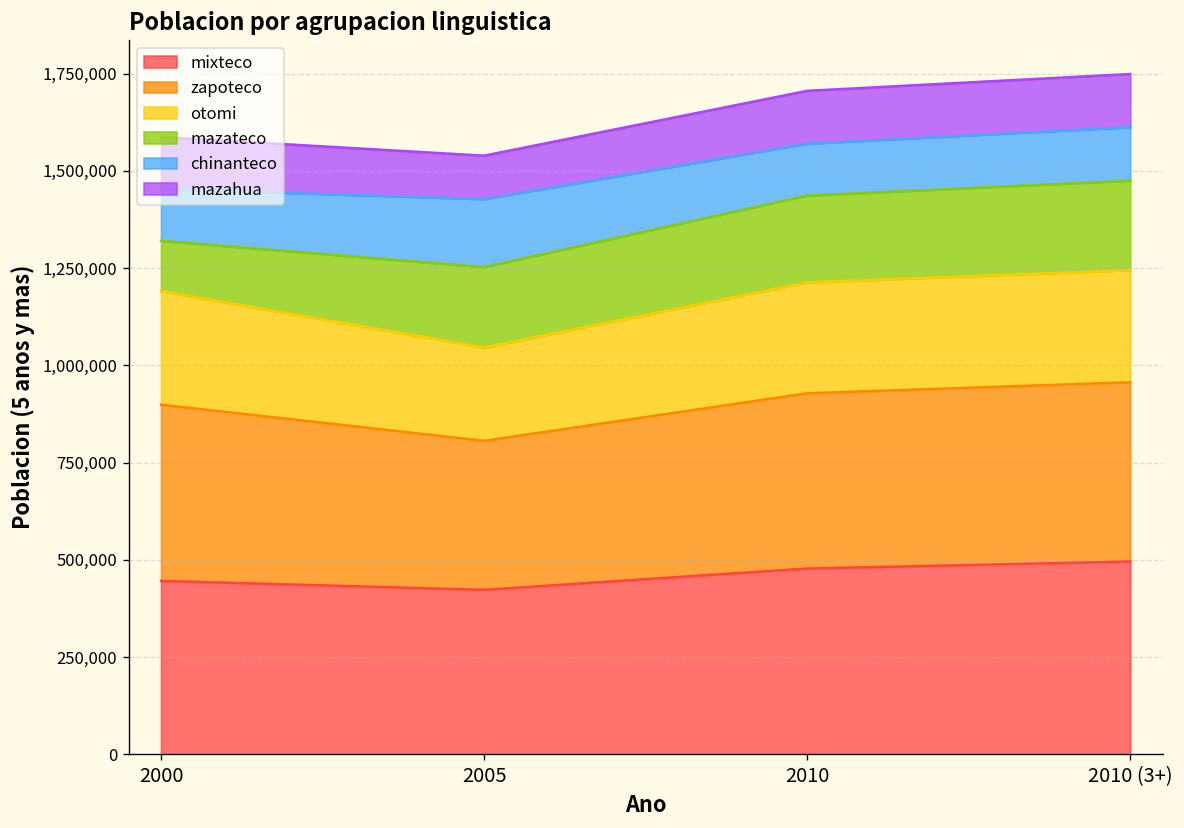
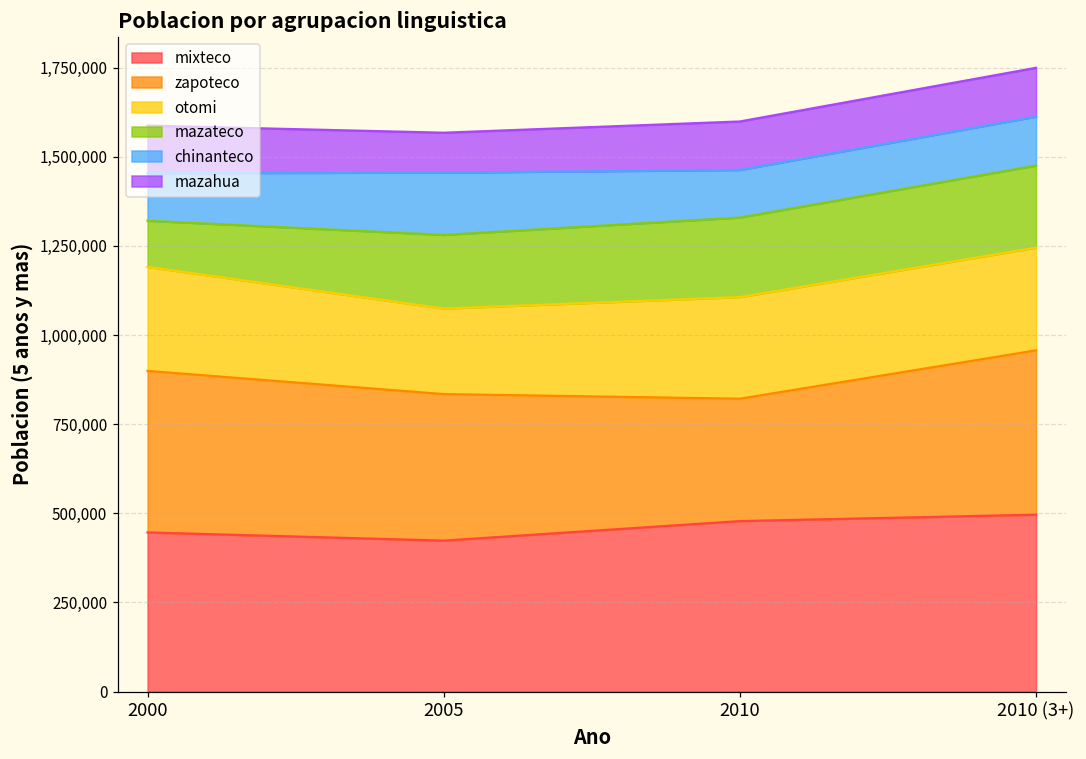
  {
    "mixteco": {
      "2000": "450,000",
      "2005": "420,000",
      "2010": "480,000",
      "2010 (3+)": "500,000"
    },
    "zapoteco": {
      "2000": "450,000",
-     "2005": "380,000",
-     "2010": "450,000",
+     "2005": "410,000",
+     "2010": "340,000",
      "2010 (3+)": "460,000"
    },
    "otomi": {
      "2000": "290,000",
      "2005": "240,000",
      "2010": "280,000",
      "2010 (3+)": "290,000"
    },
    "mazateco": {
      "2000": "130,000",
      "2005": "210,000",
      "2010": "220,000",
      "2010 (3+)": "230,000"
    },
    "chinanteco": {
      "2005": "170,000",
      "2010": "130,000",
      "2010 (3+)": "140,000"
    },
    "mazahua": {
      "2005": "110,000",
      "2010": "140,000",
      "2010 (3+)": "140,000"
    }
  }
